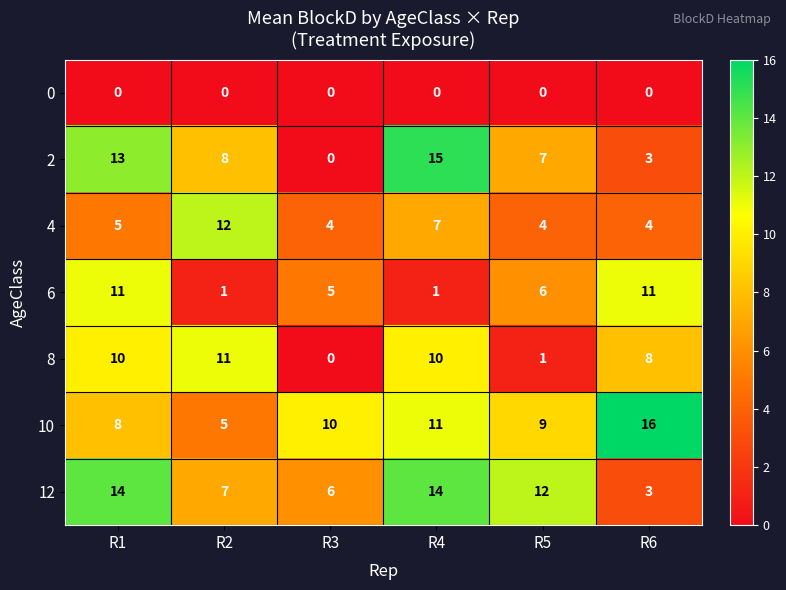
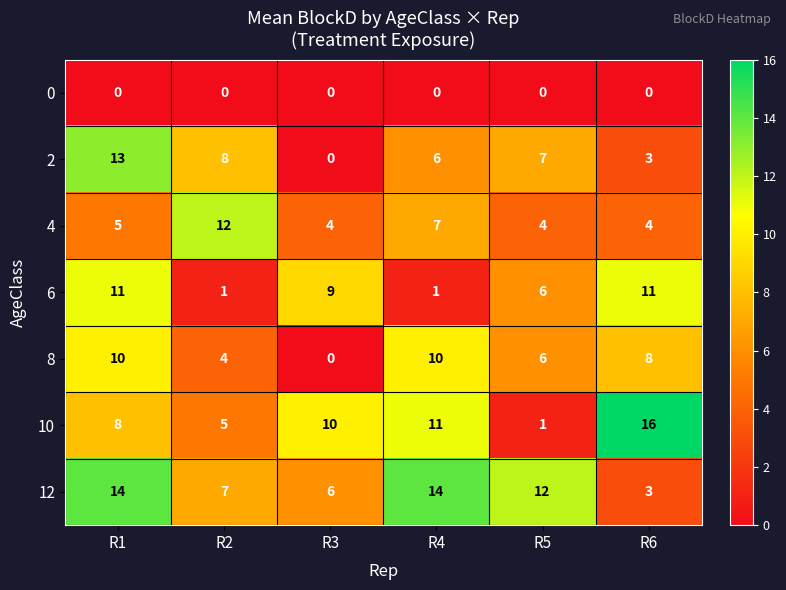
  {
    "0": {
      "R1": 0,
      "R2": 0,
      "R3": 0,
      "R4": 0,
      "R5": 0,
      "R6": 0
    },
    "2": {
      "R1": 13,
      "R2": 8,
      "R3": 0,
-     "R4": 15,
+     "R4": 6,
      "R5": 7,
      "R6": 3
    },
    "4": {
      "R1": 5,
      "R2": 12,
      "R3": 4,
      "R4": 7,
      "R5": 4,
      "R6": 4
    },
    "6": {
      "R1": 11,
      "R2": 1,
-     "R3": 5,
+     "R3": 9,
      "R4": 1,
      "R5": 6,
      "R6": 11
    },
    "8": {
      "R1": 10,
-     "R2": 11,
+     "R2": 4,
      "R3": 0,
      "R4": 10,
-     "R5": 1,
+     "R5": 6,
      "R6": 8
    },
    "10": {
      "R1": 8,
      "R2": 5,
      "R3": 10,
      "R4": 11,
-     "R5": 9,
+     "R5": 1,
      "R6": 16
    },
    "12": {
      "R1": 14,
      "R2": 7,
      "R3": 6,
      "R4": 14,
      "R5": 12,
      "R6": 3
    }
  }
